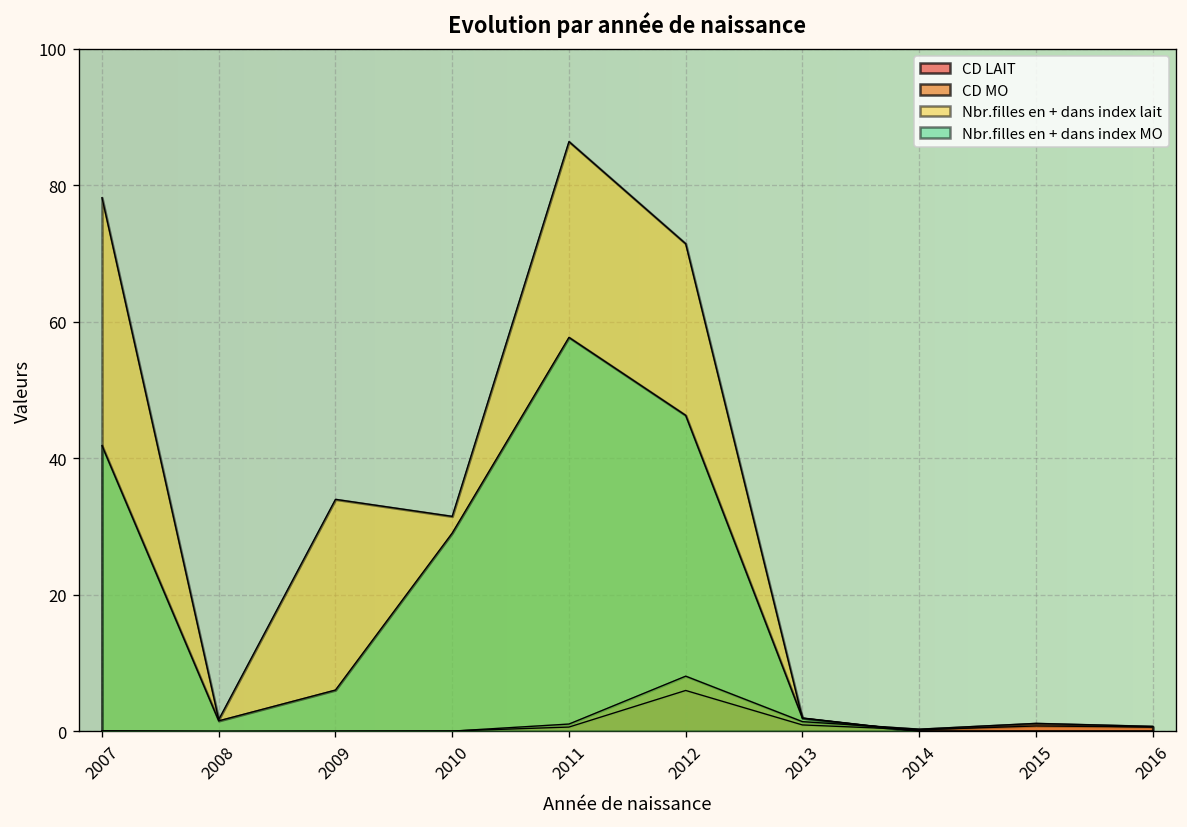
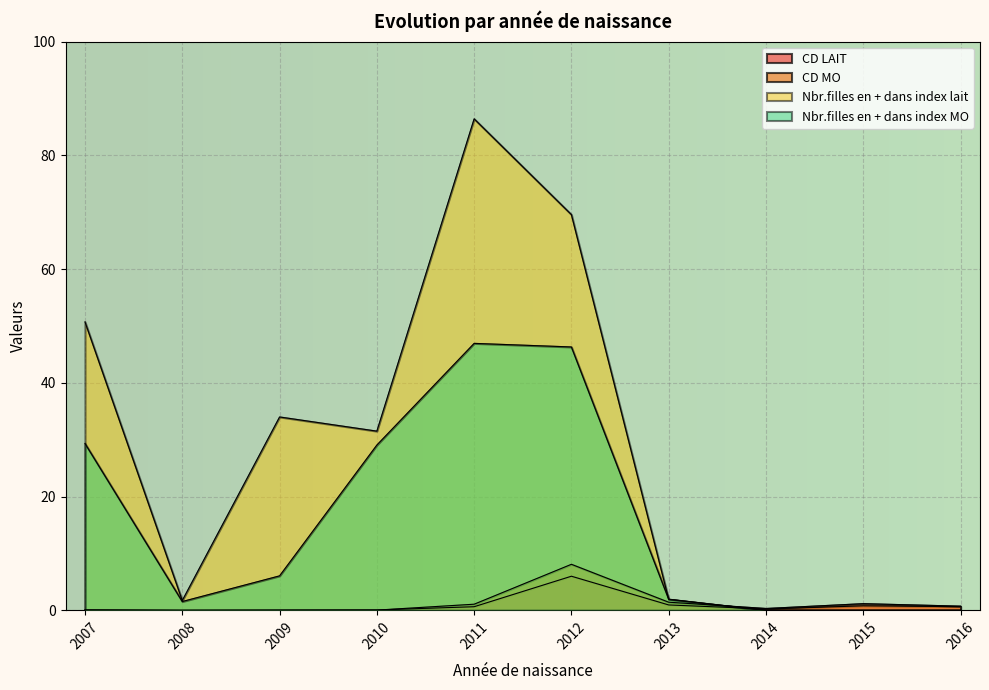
  {
    "Nbr.filles en + dans index lait": {
-     "2007": 78,
+     "2007": 51,
      "2009": 34,
      "2010": 32,
      "2011": 86,
-     "2012": 71
+     "2012": 70
    },
    "Nbr.filles en + dans index MO": {
-     "2007": 42,
+     "2007": 29,
      "2009": 6,
      "2010": 29,
-     "2011": 58,
+     "2011": 47,
      "2012": 46
    }
  }
